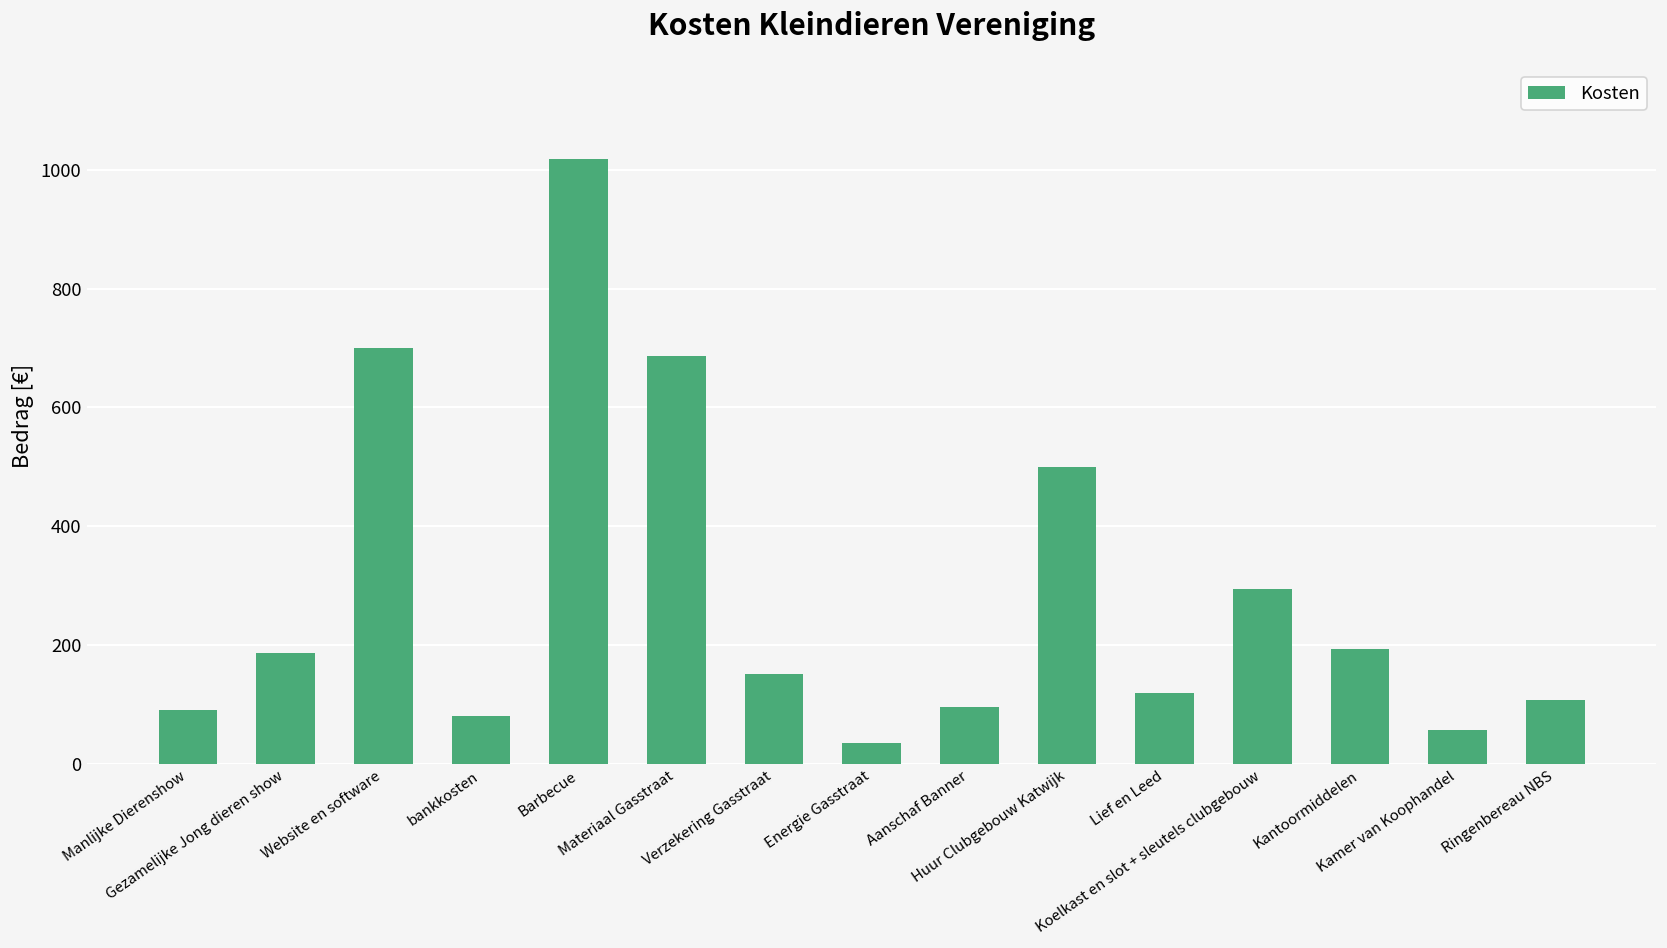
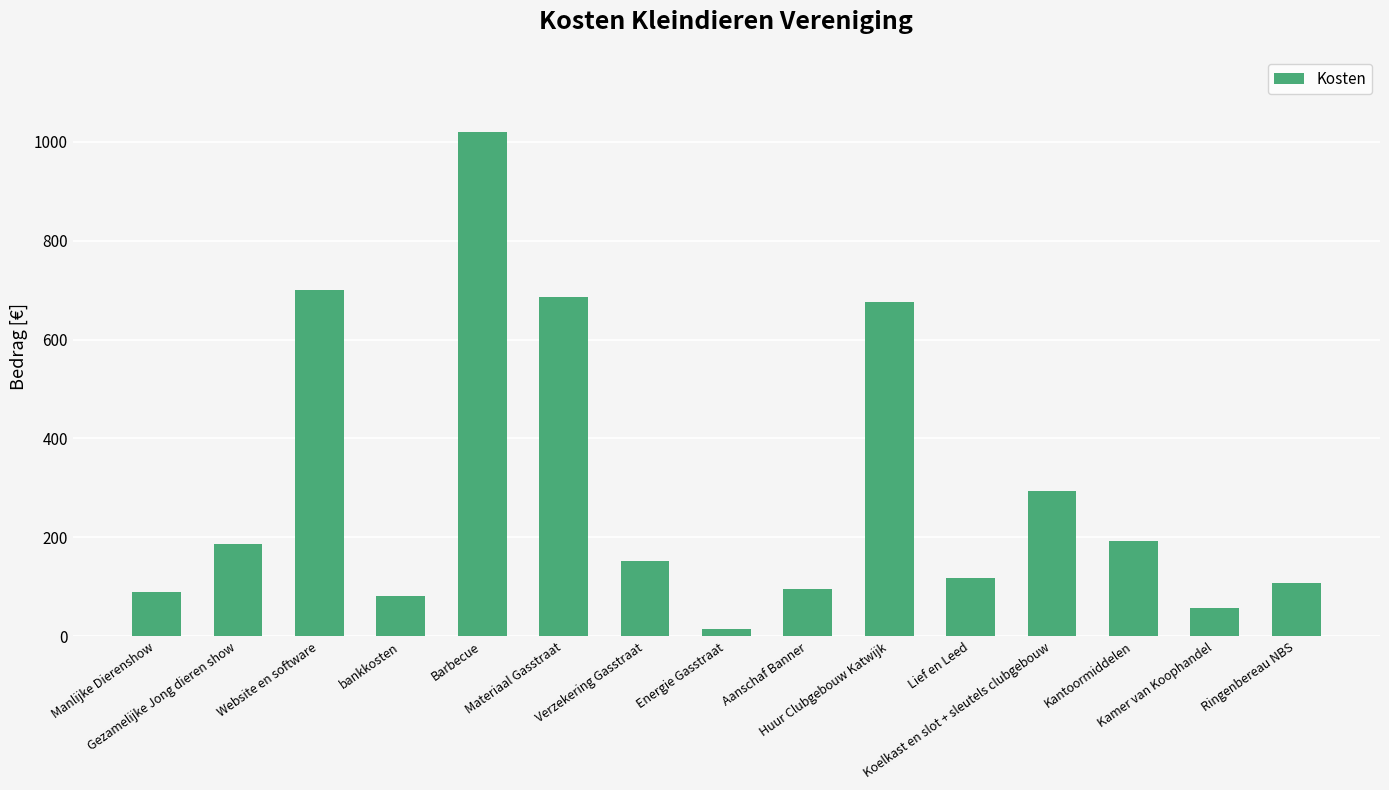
  {
    "Manlijke Dierenshow": 90,
    "Gezamelijke Jong dieren show": 190,
    "Website en software": 700,
    "bankkosten": 80,
    "Barbecue": 1020,
    "Materiaal Gasstraat": 690,
    "Verzekering Gasstraat": 150,
-   "Energie Gasstraat": 40,
+   "Energie Gasstraat": 10,
    "Aanschaf Banner": 100,
-   "Huur Clubgebouw Katwijk": 500,
+   "Huur Clubgebouw Katwijk": 680,
    "Lief en Leed": 120,
    "Koelkast en slot + sleutels clubgebouw": 290,
    "Kantoormiddelen": 190,
    "Kamer van Koophandel": 60,
    "Ringenbereau NBS": 110
  }
